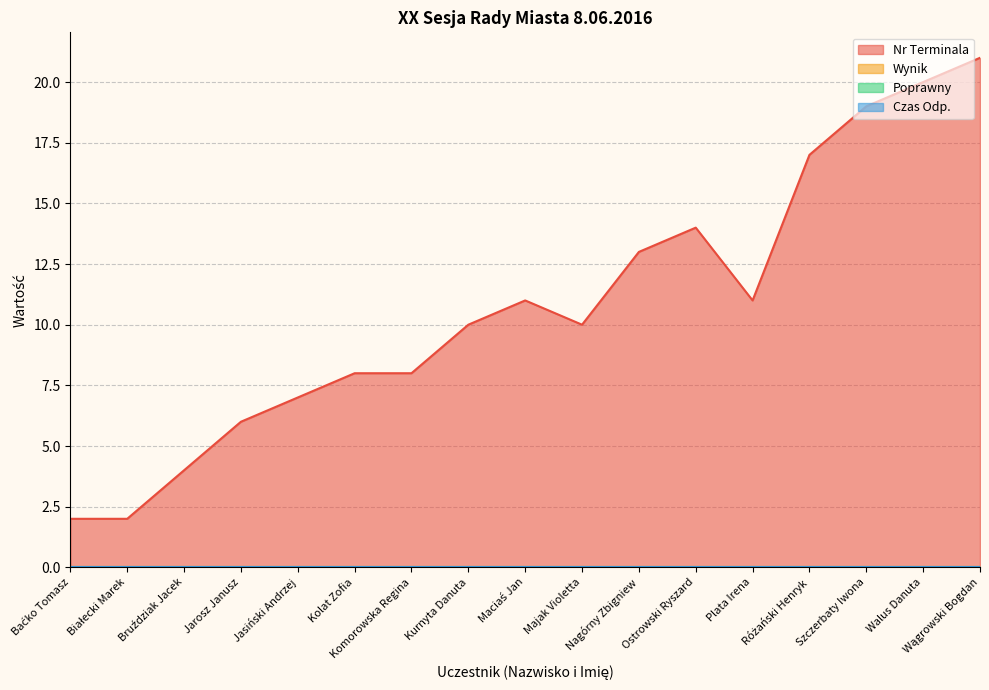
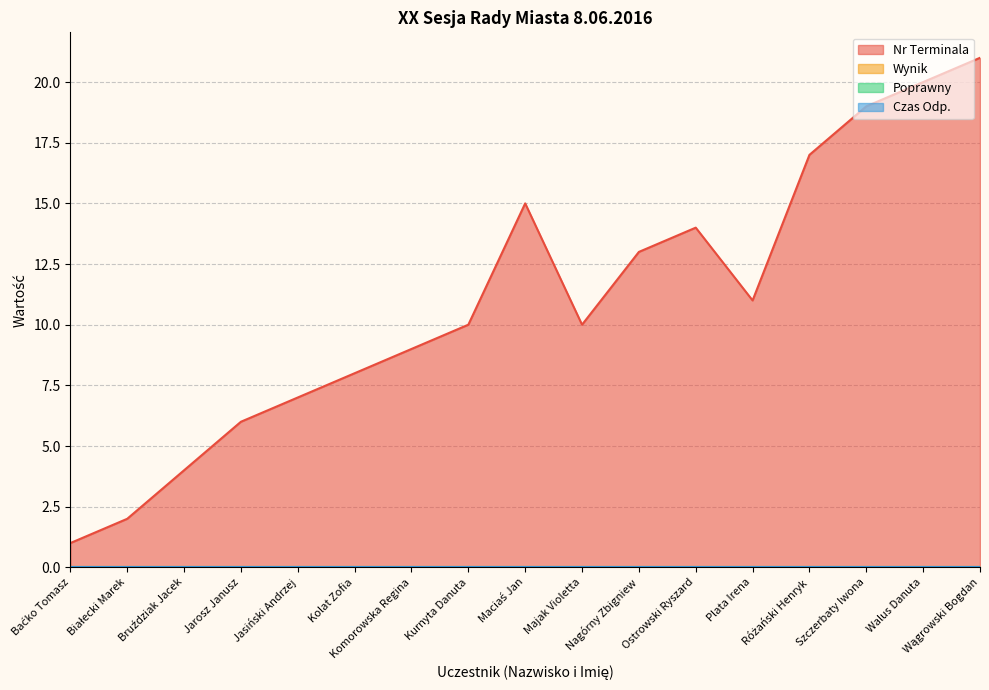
  {
    "Nr Terminala": {
-     "Baćko Tomasz": 2,
+     "Baćko Tomasz": 1,
      "Białecki Marek": 2,
      "Bruździak Jacek": 4,
      "Jarosz Janusz": 6,
      "Jasiński Andrzej": 7,
      "Kolat Zofia": 8,
-     "Komorowska Regina": 8,
+     "Komorowska Regina": 9,
      "Kurnyta Danuta": 10,
-     "Maciaś Jan": 11,
+     "Maciaś Jan": 15,
      "Majak Violetta": 10,
      "Nagórny Zbigniew": 13,
      "Ostrowski Ryszard": 14,
      "Plata Irena": 11,
      "Różański Henryk": 17,
      "Wągrowski Bogdan": 21
    },
    "Czas Odp.": {
      "Baćko Tomasz": 0,
      "Białecki Marek": 0,
      "Bruździak Jacek": 0,
      "Jarosz Janusz": 0,
      "Jasiński Andrzej": 0,
      "Kolat Zofia": 0,
      "Komorowska Regina": 0,
      "Kurnyta Danuta": 0,
      "Maciaś Jan": 0,
      "Majak Violetta": 0,
      "Nagórny Zbigniew": 0,
      "Ostrowski Ryszard": 0,
      "Plata Irena": 0,
      "Różański Henryk": 0,
      "Szczerbaty Iwona": 0,
      "Walus Danuta": 0,
      "Wągrowski Bogdan": 0
    }
  }
